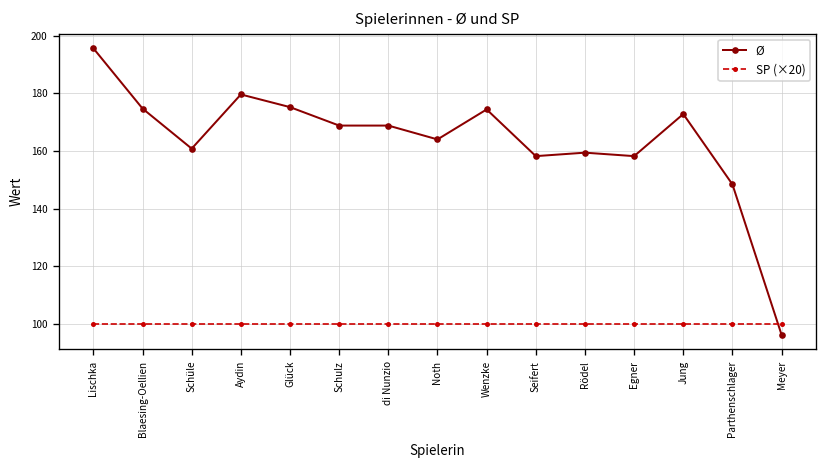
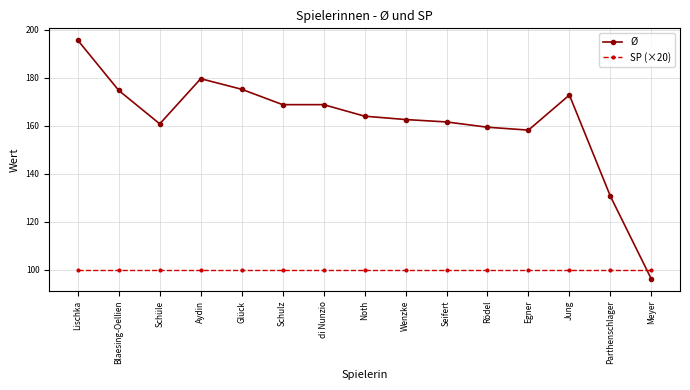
  {
    "Ø": {
      "Lischka": 196,
      "Blaesing-Oellien": 175,
      "Schüle": 161,
      "Aydin": 180,
      "Glück": 175,
      "Schulz": 169,
      "di Nunzio": 169,
      "Noth": 164,
-     "Wenzke": 174,
-     "Seifert": 158,
+     "Wenzke": 163,
+     "Seifert": 162,
      "Rödel": 159,
      "Egner": 158,
      "Jung": 173,
-     "Parthenschlager": 148,
+     "Parthenschlager": 131,
      "Meyer": 96
    },
    "SP (×20)": {
      "Lischka": 100,
      "Blaesing-Oellien": 100,
      "Schüle": 100,
      "Aydin": 100,
      "Glück": 100,
      "Schulz": 100,
      "di Nunzio": 100,
      "Noth": 100,
      "Wenzke": 100,
      "Seifert": 100,
      "Rödel": 100,
      "Egner": 100,
      "Jung": 100,
      "Parthenschlager": 100,
      "Meyer": 100
    }
  }
